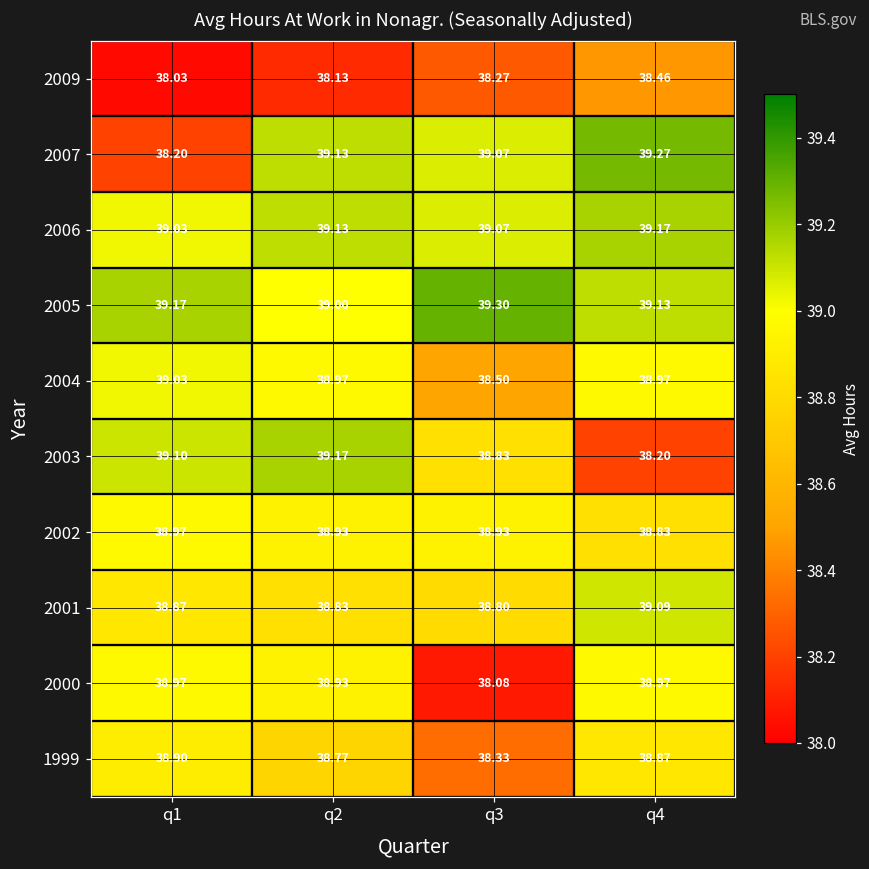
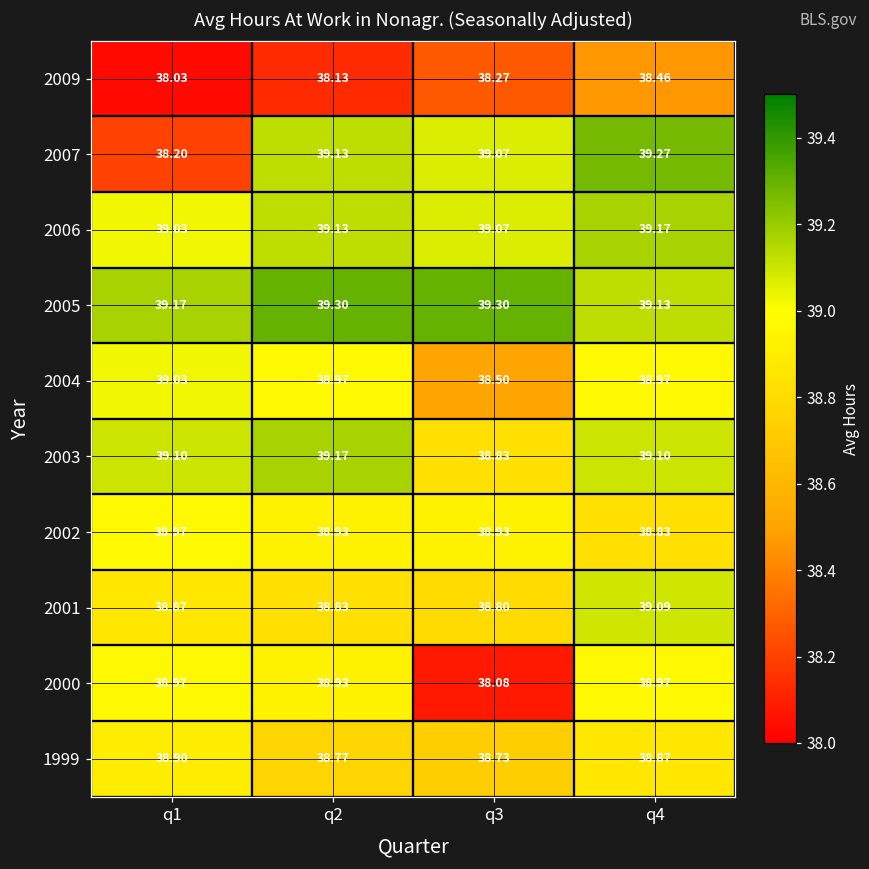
  {
    "2009": {
      "q1": 38.03,
      "q2": 38.13,
      "q3": 38.27,
      "q4": 38.46
    },
    "2007": {
      "q1": 38.20,
      "q2": 39.13,
      "q3": 39.07,
      "q4": 39.27
    },
    "2006": {
      "q1": 39.03,
      "q2": 39.13,
      "q3": 39.07,
      "q4": 39.17
    },
    "2005": {
      "q1": 39.17,
-     "q2": 39.00,
+     "q2": 39.30,
      "q3": 39.30,
      "q4": 39.13
    },
    "2004": {
      "q1": 39.03,
      "q2": 38.97,
      "q3": 38.50,
      "q4": 38.97
    },
    "2003": {
      "q1": 39.10,
      "q2": 39.17,
      "q3": 38.83,
-     "q4": 38.20
+     "q4": 39.10
    },
    "2002": {
      "q1": 38.97,
      "q2": 38.93,
      "q3": 38.93,
      "q4": 38.83
    },
    "2001": {
      "q1": 38.87,
      "q2": 38.83,
      "q3": 38.80,
      "q4": 39.09
    },
    "2000": {
      "q1": 38.97,
      "q2": 38.93,
      "q3": 38.08,
      "q4": 38.97
    },
    "1999": {
      "q1": 38.90,
      "q2": 38.77,
-     "q3": 38.33,
+     "q3": 38.73,
      "q4": 38.87
    }
  }
